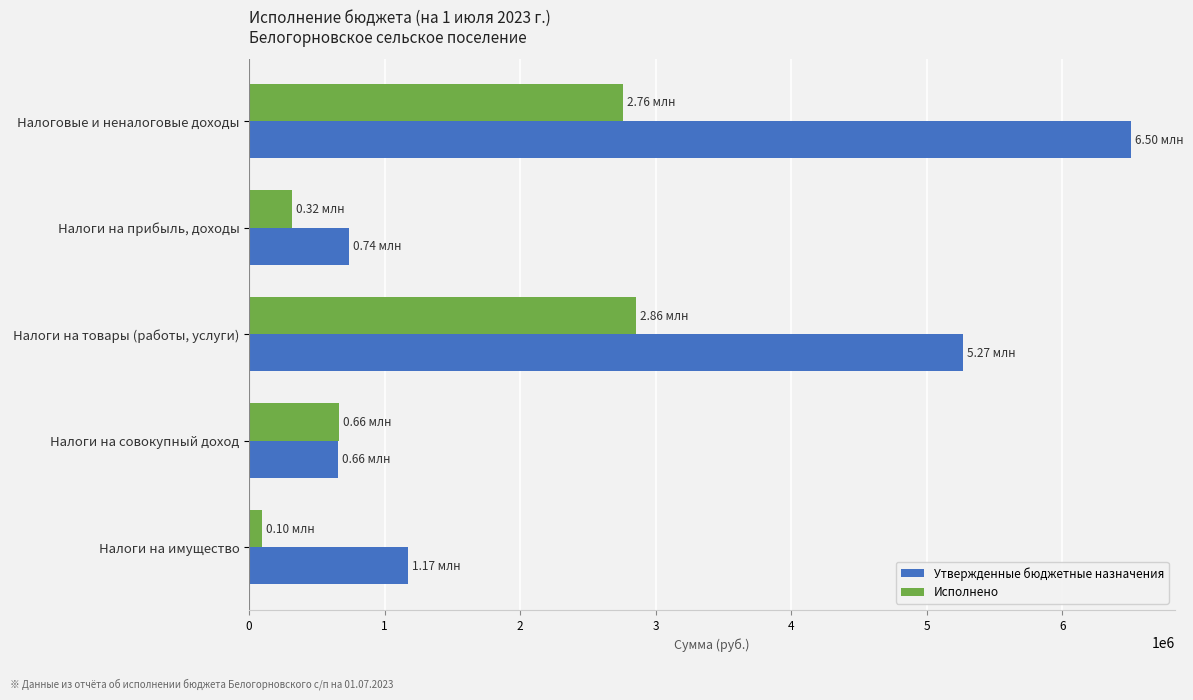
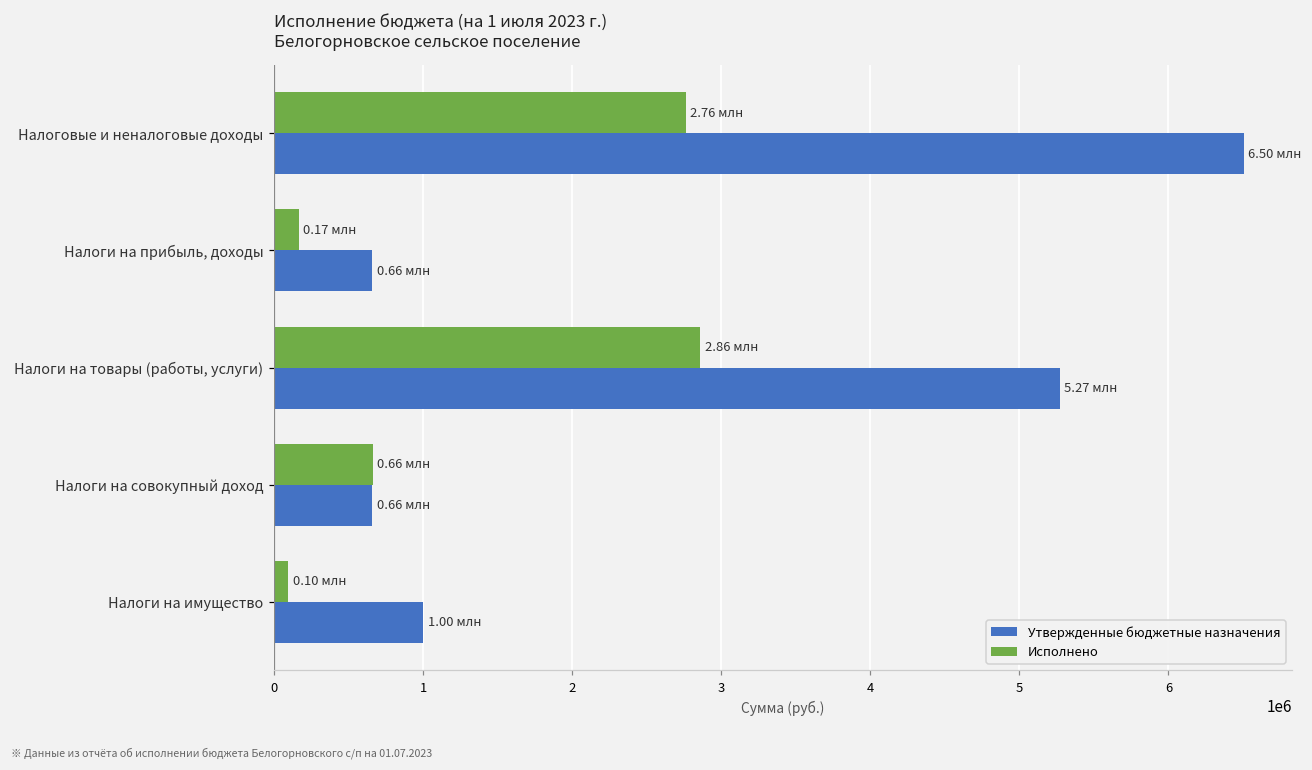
  {
    "Утвержденные бюджетные назначения": {
-     "Налоги на прибыль, доходы": 0.74,
-     "Налоги на имущество": 1.17
+     "Налоги на прибыль, доходы": 0.66,
+     "Налоги на имущество": 1.00
    },
    "Исполнено": {
-     "Налоги на прибыль, доходы": 0.32
+     "Налоги на прибыль, доходы": 0.17
    }
  }
